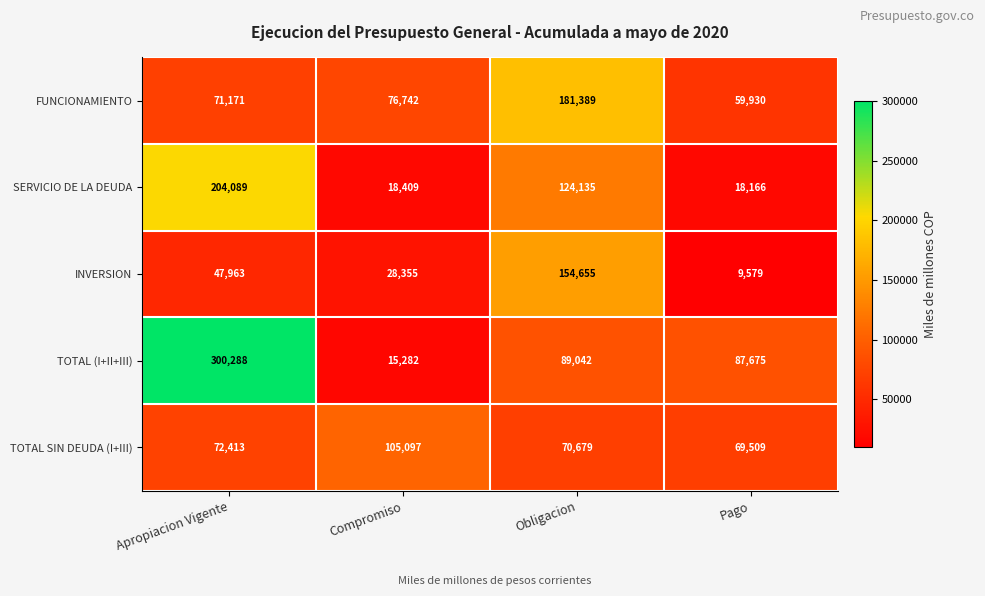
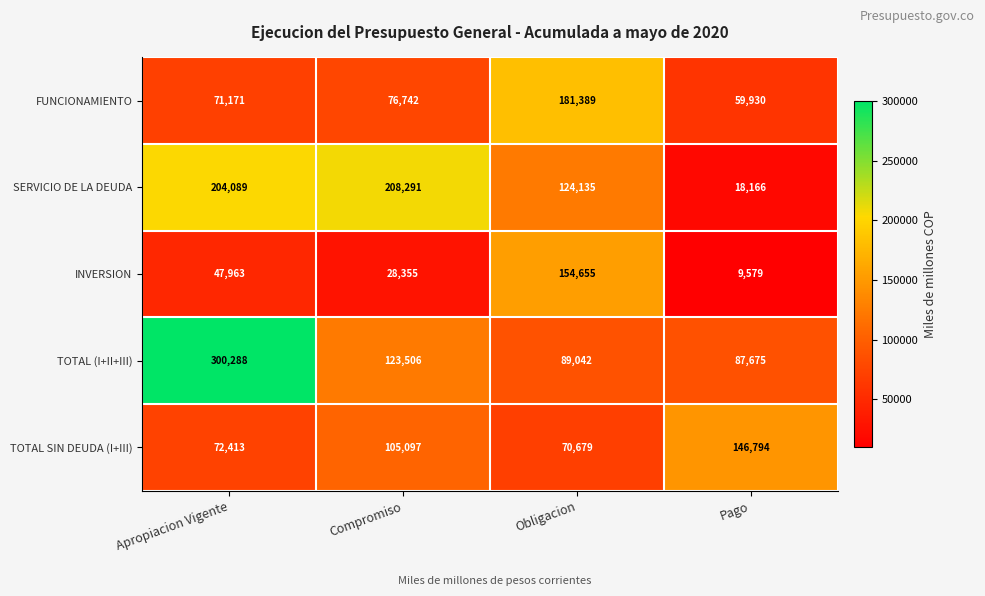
  {
    "FUNCIONAMIENTO": {
      "Apropiacion Vigente": "71,171",
      "Compromiso": "76,742",
      "Obligacion": "181,389",
      "Pago": "59,930"
    },
    "SERVICIO DE LA DEUDA": {
      "Apropiacion Vigente": "204,089",
-     "Compromiso": "18,409",
+     "Compromiso": "208,291",
      "Obligacion": "124,135",
      "Pago": "18,166"
    },
    "INVERSION": {
      "Apropiacion Vigente": "47,963",
      "Compromiso": "28,355",
      "Obligacion": "154,655",
      "Pago": "9,579"
    },
    "TOTAL (I+II+III)": {
      "Apropiacion Vigente": "300,288",
-     "Compromiso": "15,282",
+     "Compromiso": "123,506",
      "Obligacion": "89,042",
      "Pago": "87,675"
    },
    "TOTAL SIN DEUDA (I+III)": {
      "Apropiacion Vigente": "72,413",
      "Compromiso": "105,097",
      "Obligacion": "70,679",
-     "Pago": "69,509"
+     "Pago": "146,794"
    }
  }
